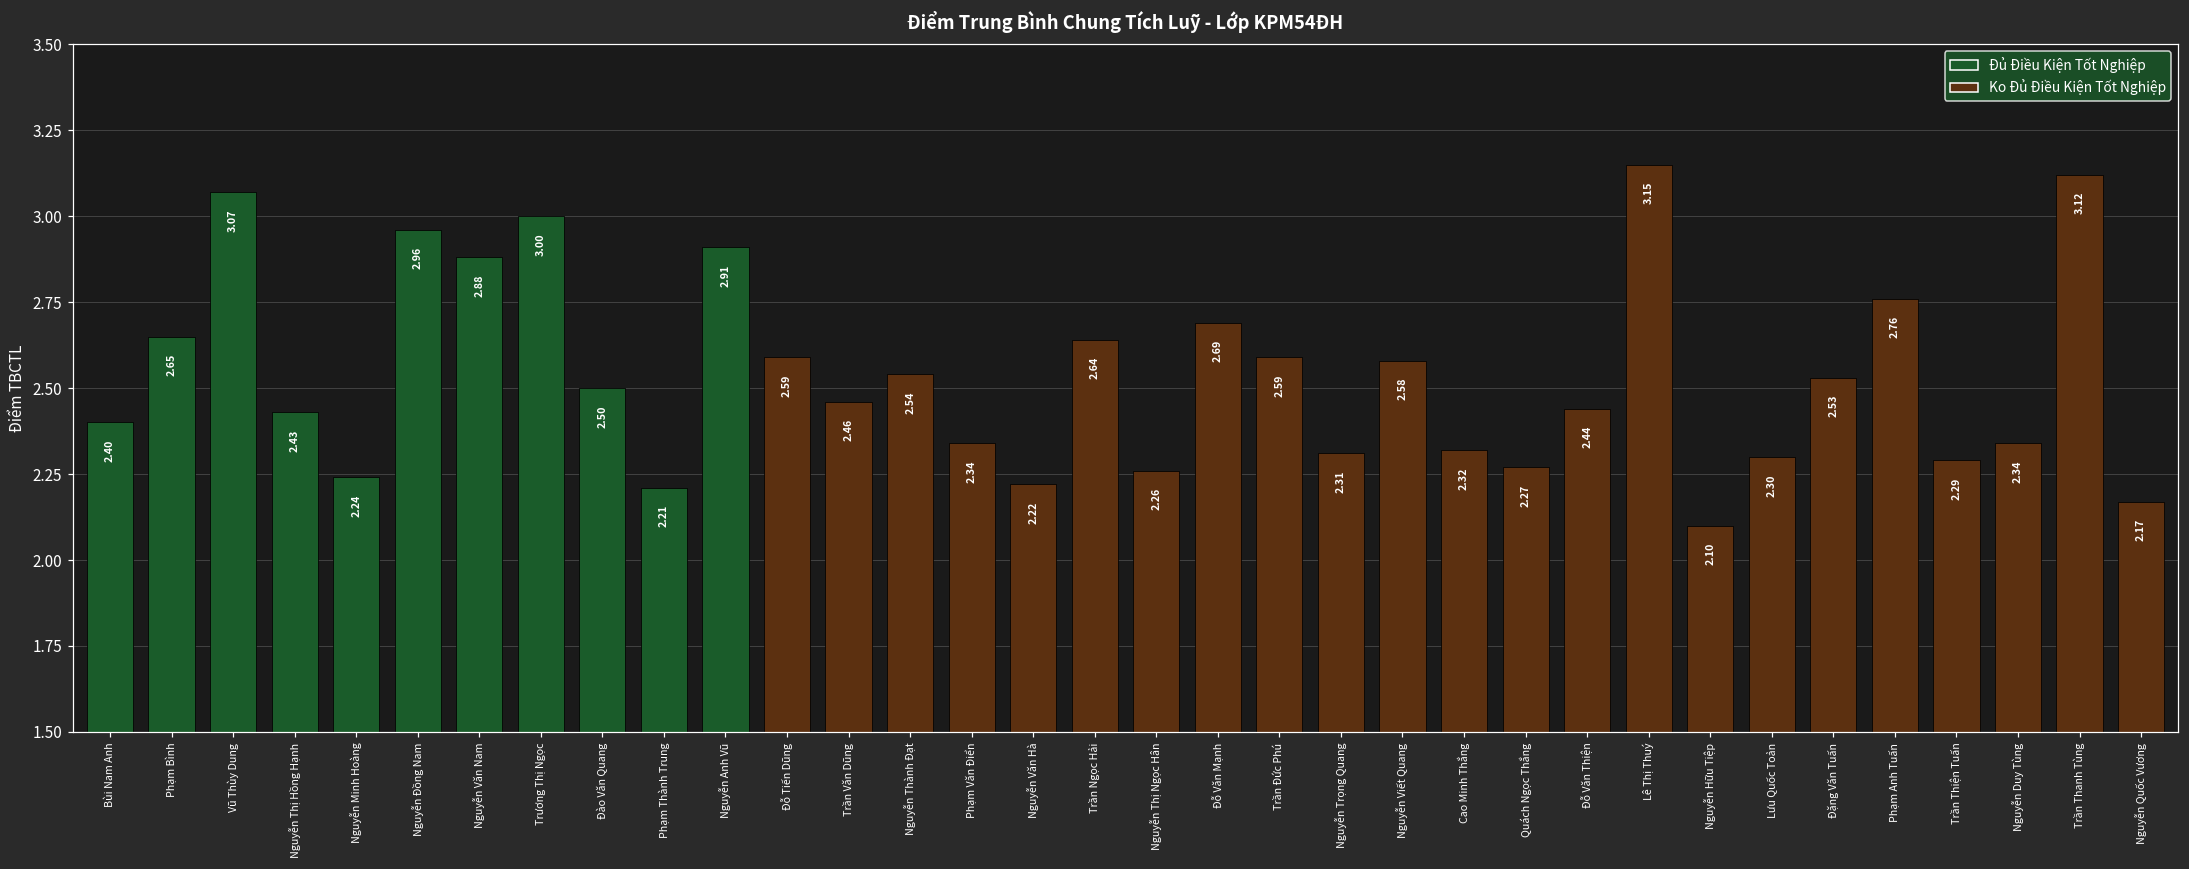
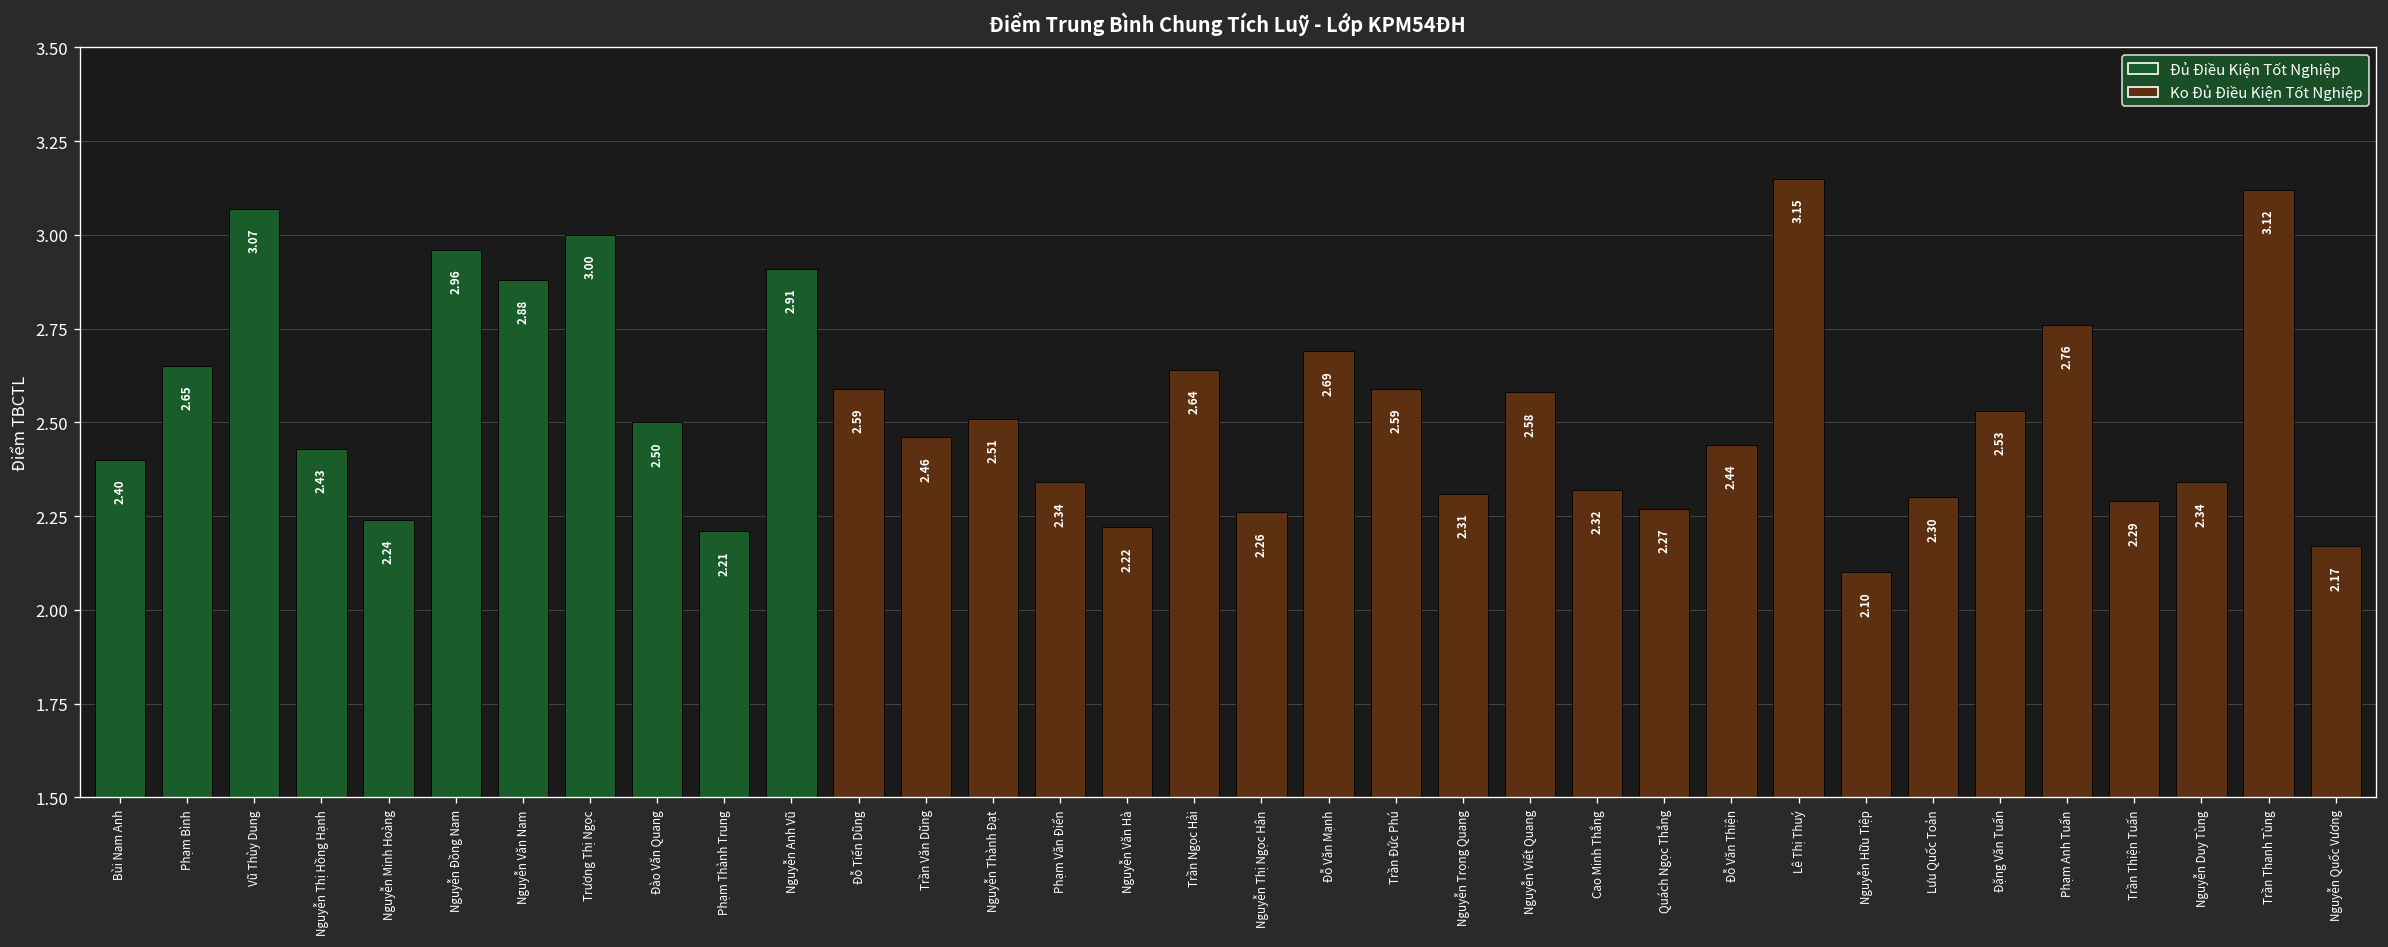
  {
    "Bùi Nam Anh": 2.40,
    "Phạm Bình": 2.65,
    "Vũ Thùy Dung": 3.07,
    "Nguyễn Thị Hồng Hạnh": 2.43,
    "Nguyễn Minh Hoàng": 2.24,
    "Nguyễn Đồng Nam": 2.96,
    "Nguyễn Văn Nam": 2.88,
    "Trương Thị Ngọc": 3.00,
    "Đào Văn Quang": 2.50,
    "Phạm Thành Trung": 2.21,
    "Nguyễn Anh Vũ": 2.91,
    "Đỗ Tiến Dũng": 2.59,
    "Trần Văn Dũng": 2.46,
-   "Nguyễn Thành Đạt": 2.54,
+   "Nguyễn Thành Đạt": 2.51,
    "Phạm Văn Điển": 2.34,
    "Nguyễn Văn Hà": 2.22,
    "Trần Ngọc Hải": 2.64,
    "Nguyễn Thị Ngọc Hân": 2.26,
    "Đỗ Văn Mạnh": 2.69,
    "Trần Đức Phú": 2.59,
    "Nguyễn Trọng Quang": 2.31,
    "Nguyễn Viết Quang": 2.58,
    "Cao Minh Thắng": 2.32,
    "Quách Ngọc Thắng": 2.27,
    "Đỗ Văn Thiện": 2.44,
    "Lê Thị Thuý": 3.15,
    "Nguyễn Hữu Tiệp": 2.10,
    "Lưu Quốc Toản": 2.30,
    "Đặng Văn Tuấn": 2.53,
    "Phạm Anh Tuấn": 2.76,
    "Trần Thiện Tuấn": 2.29,
    "Nguyễn Duy Tùng": 2.34,
    "Trần Thanh Tùng": 3.12,
    "Nguyễn Quốc Vương": 2.17
  }
